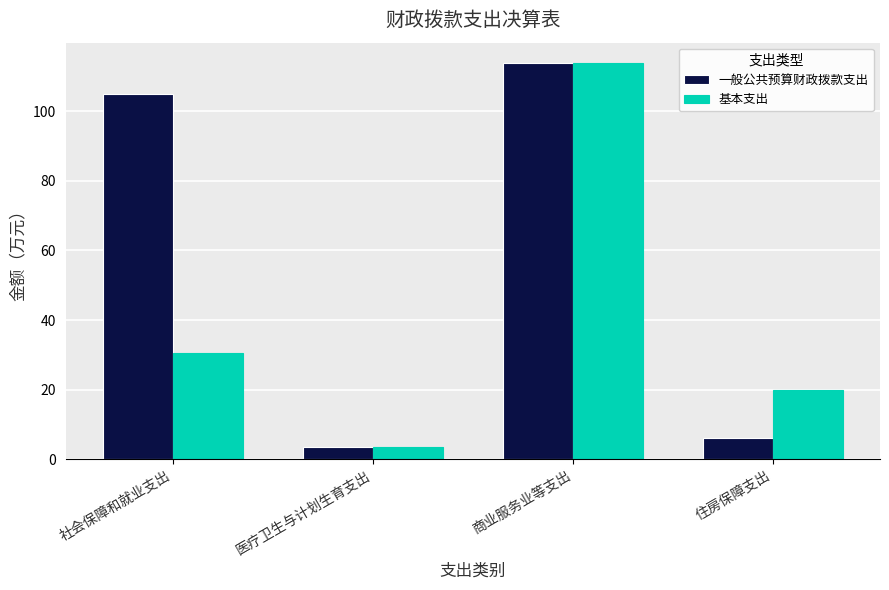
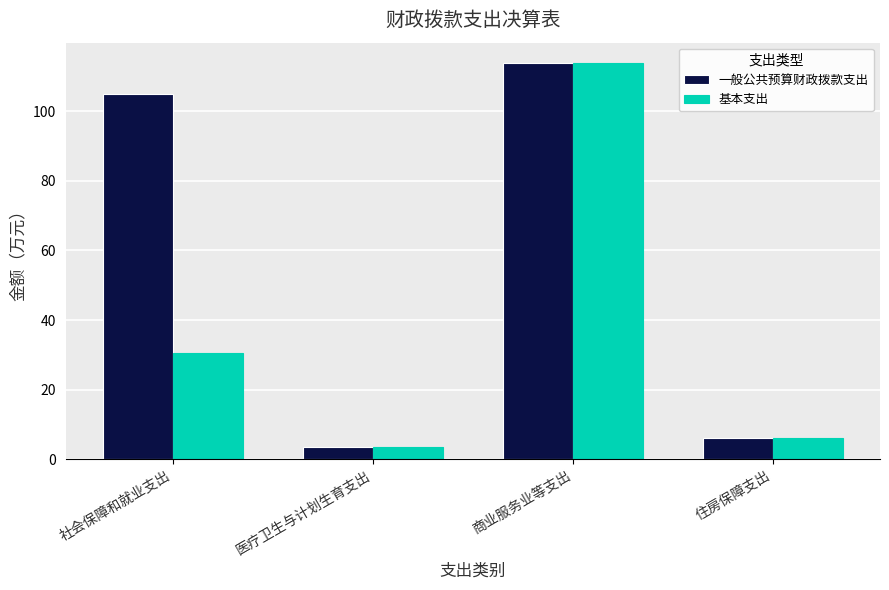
  {
    "一般公共预算财政拨款支出": {
      "社会保障和就业支出": 105,
      "医疗卫生与计划生育支出": 3,
      "商业服务业等支出": 114,
      "住房保障支出": 6
    },
    "基本支出": {
      "社会保障和就业支出": 30,
      "医疗卫生与计划生育支出": 3,
      "商业服务业等支出": 114,
-     "住房保障支出": 20
+     "住房保障支出": 6
    }
  }
